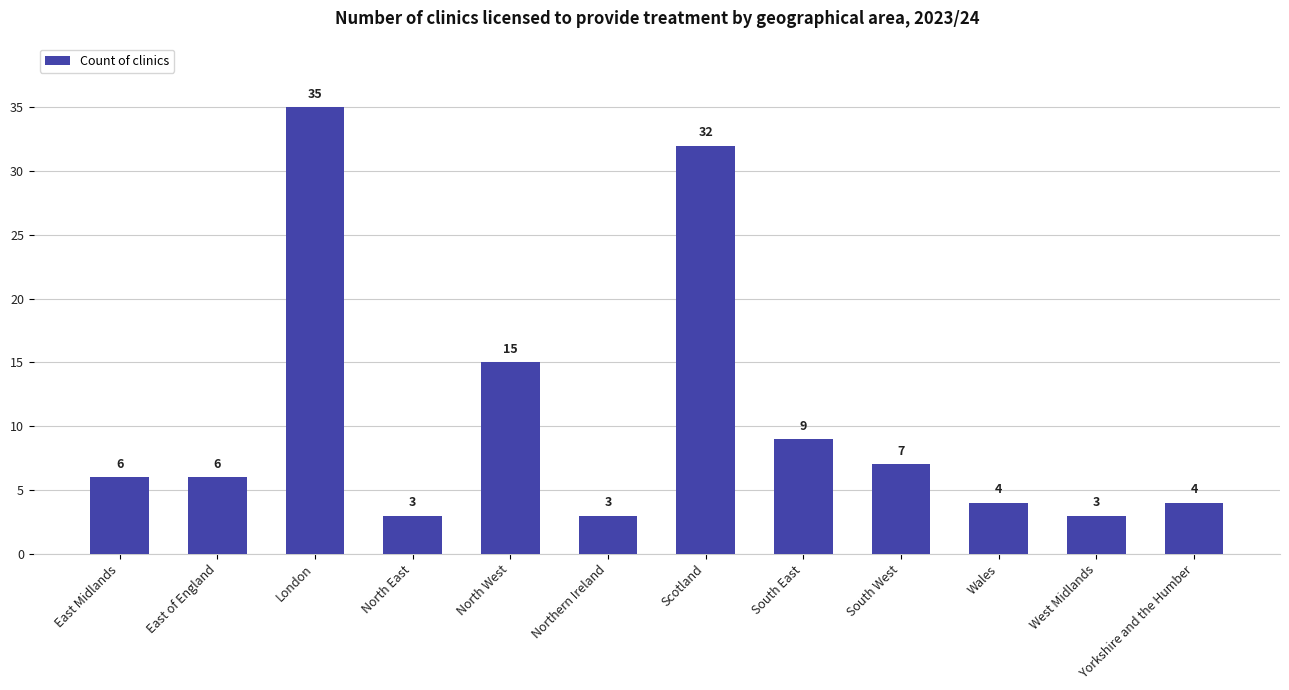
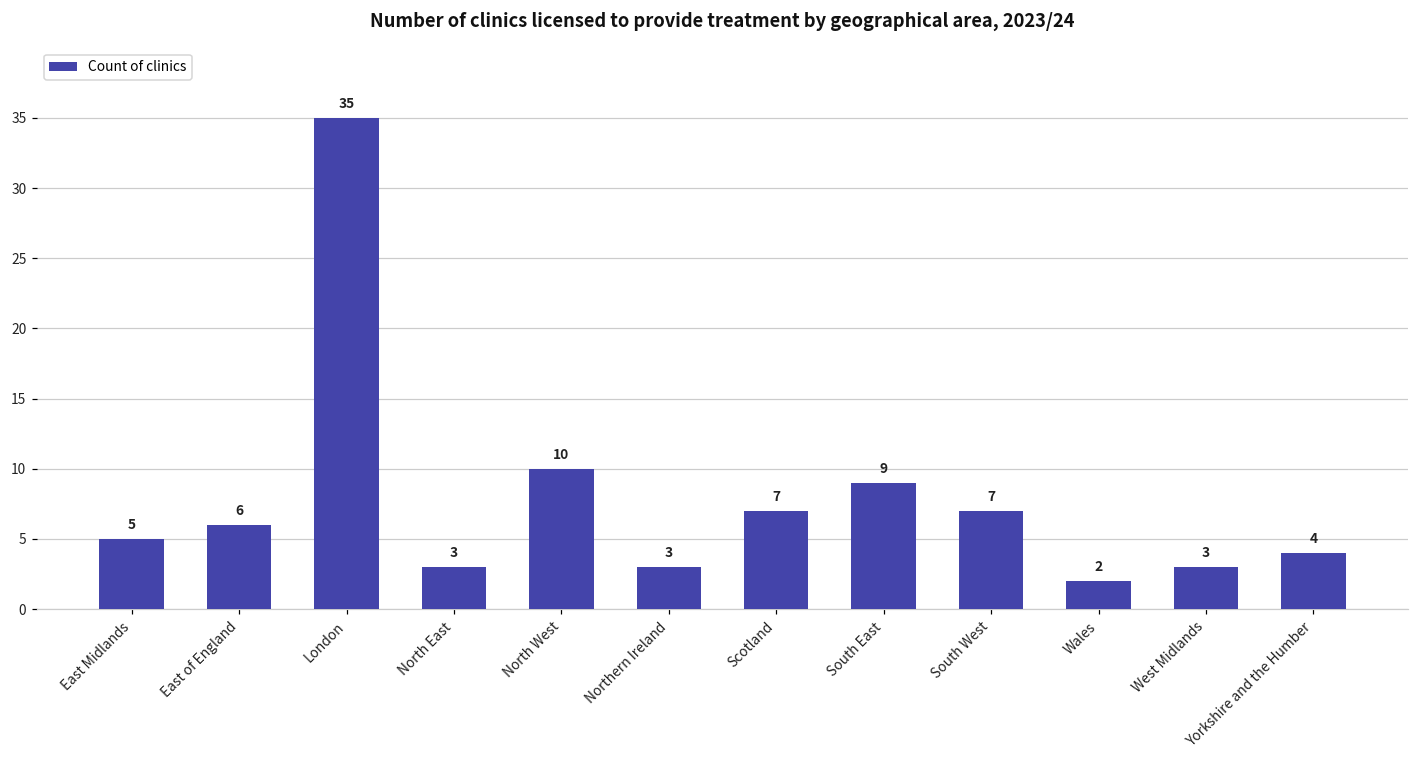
  {
-   "East Midlands": 6,
+   "East Midlands": 5,
    "East of England": 6,
    "London": 35,
    "North East": 3,
-   "North West": 15,
+   "North West": 10,
    "Northern Ireland": 3,
-   "Scotland": 32,
+   "Scotland": 7,
    "South East": 9,
    "South West": 7,
-   "Wales": 4,
+   "Wales": 2,
    "West Midlands": 3,
    "Yorkshire and the Humber": 4
  }
